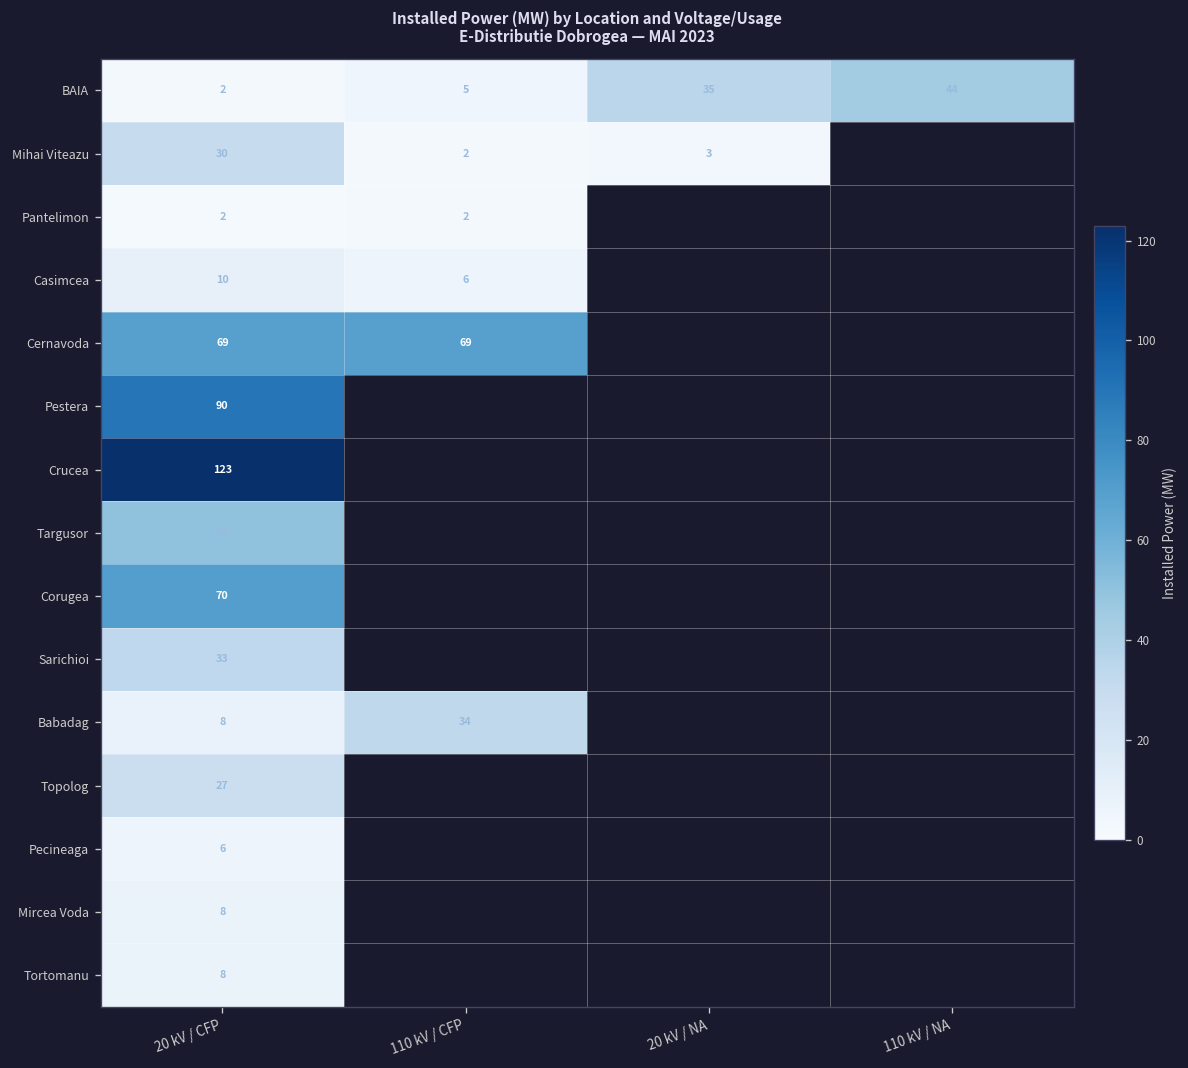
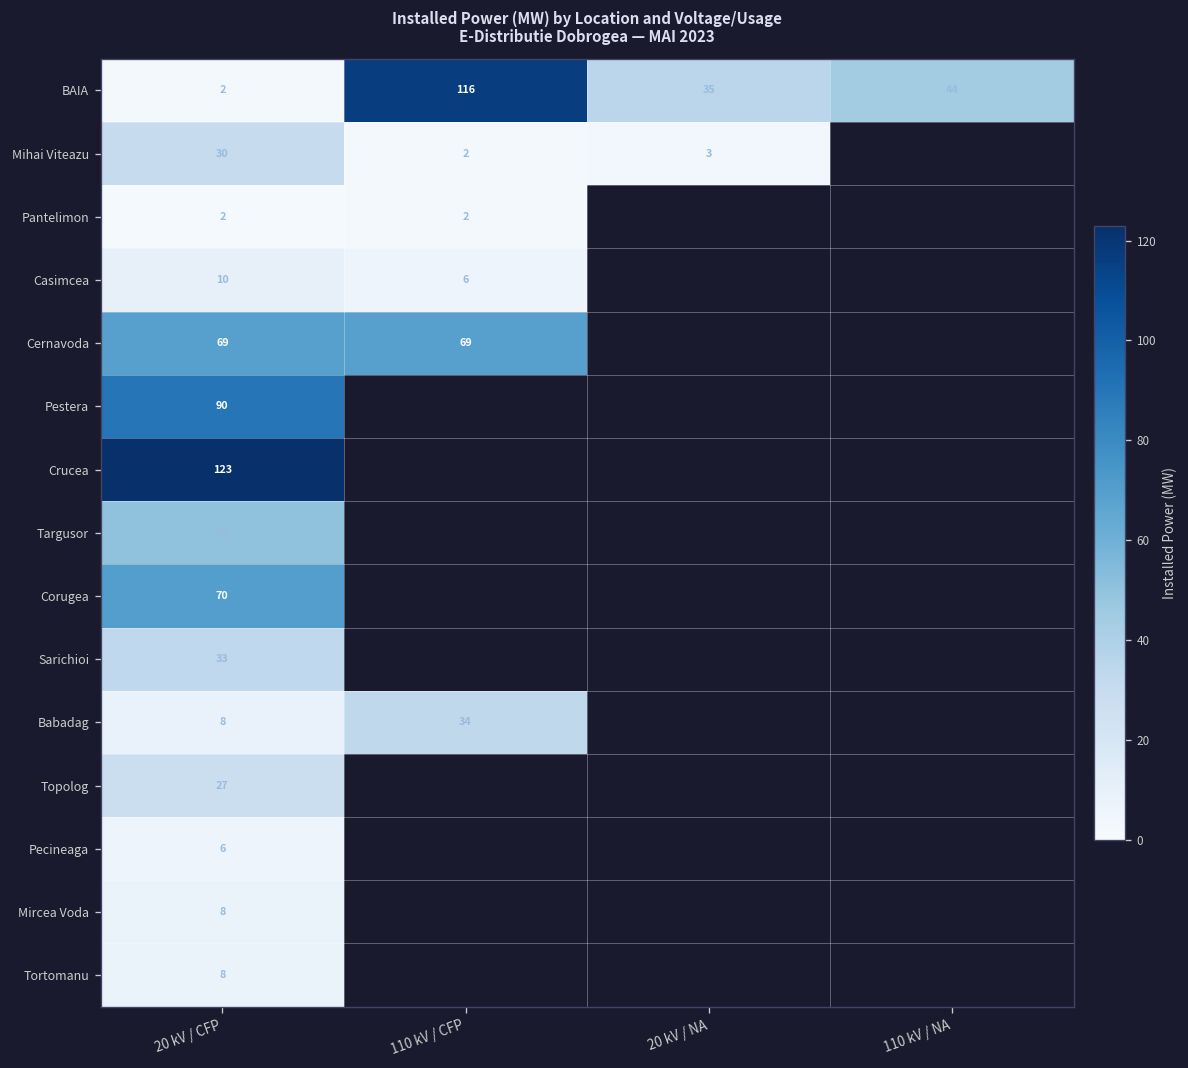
  {
    "BAIA": {
      "20 kV / CFP": 2,
-     "110 kV / CFP": 5
+     "110 kV / CFP": 116
    },
    "Mihai Viteazu": {
      "110 kV / CFP": 2,
      "20 kV / NA": 3
    },
    "Pantelimon": {
      "20 kV / CFP": 2,
      "110 kV / CFP": 2
    },
    "Casimcea": {
      "20 kV / CFP": 10,
      "110 kV / CFP": 6
    },
    "Cernavoda": {
      "20 kV / CFP": 69,
      "110 kV / CFP": 69
    },
    "Pestera": {
      "20 kV / CFP": 90
    },
    "Crucea": {
      "20 kV / CFP": 123
    },
    "Corugea": {
      "20 kV / CFP": 70
    },
    "Babadag": {
      "20 kV / CFP": 8
    },
    "Topolog": {
      "20 kV / CFP": 27
    },
    "Pecineaga": {
      "20 kV / CFP": 6
    },
    "Mircea Voda": {
      "20 kV / CFP": 8
    },
    "Tortomanu": {
      "20 kV / CFP": 8
    }
  }
